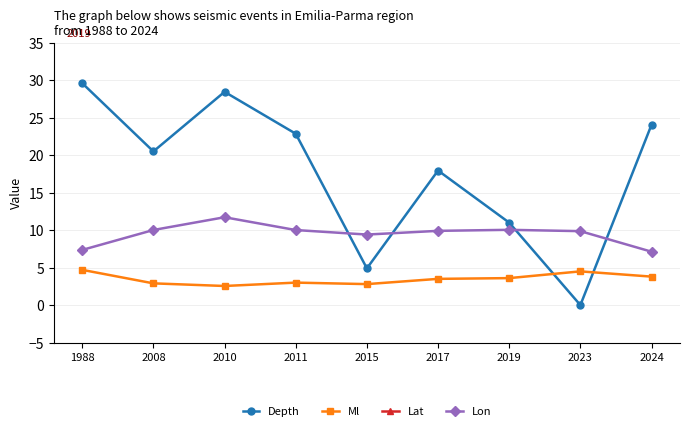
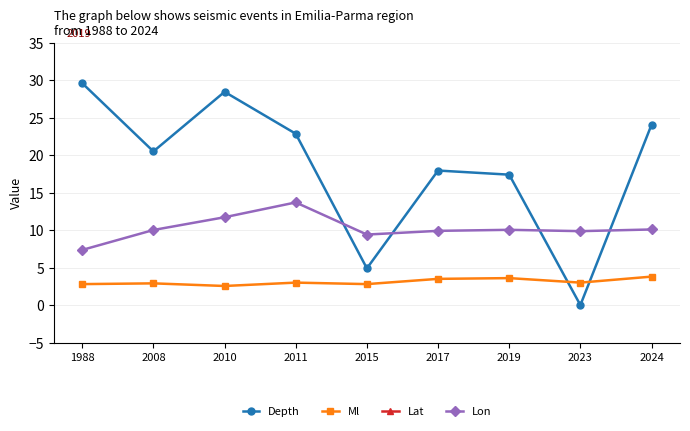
  {
    "Depth": {
      "1988": 30,
      "2008": 21,
      "2010": 28,
      "2011": 23,
      "2015": 5,
      "2017": 18,
-     "2019": 11,
+     "2019": 17,
      "2023": 0,
      "2024": 24
    },
    "Ml": {
-     "1988": 5,
+     "1988": 3,
      "2008": 3,
      "2010": 3,
      "2011": 3,
      "2015": 3,
      "2017": 4,
      "2019": 4,
-     "2023": 5,
+     "2023": 3,
      "2024": 4
    },
    "Lon": {
      "1988": 7,
      "2008": 10,
      "2010": 12,
-     "2011": 10,
+     "2011": 14,
      "2015": 9,
      "2017": 10,
      "2019": 10,
      "2023": 10,
-     "2024": 7
+     "2024": 10
    }
  }
